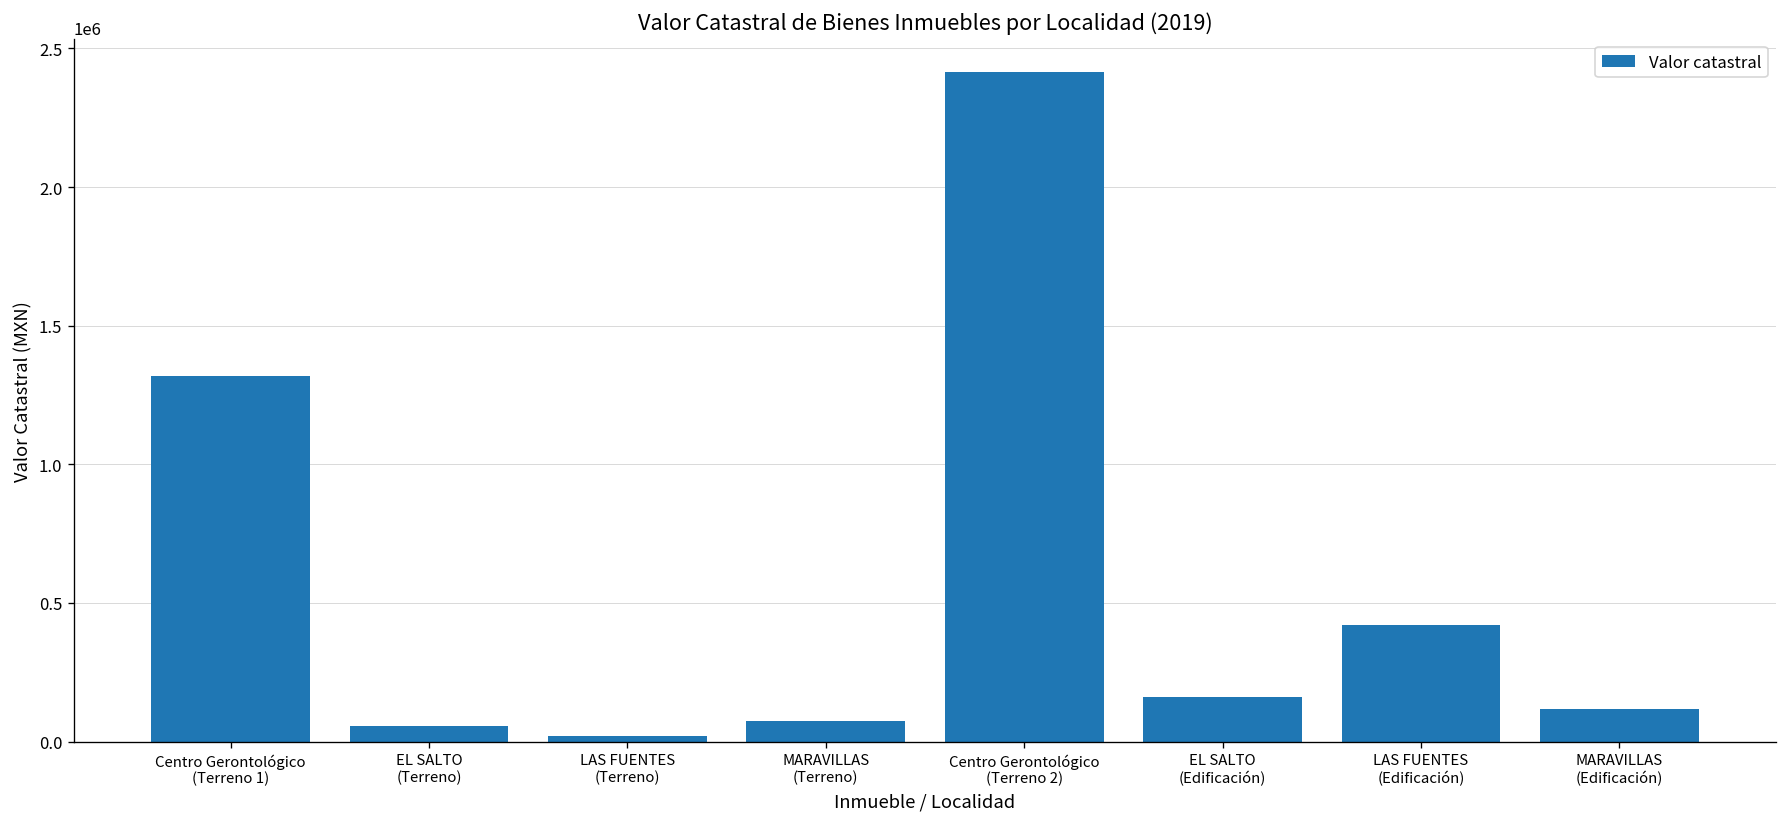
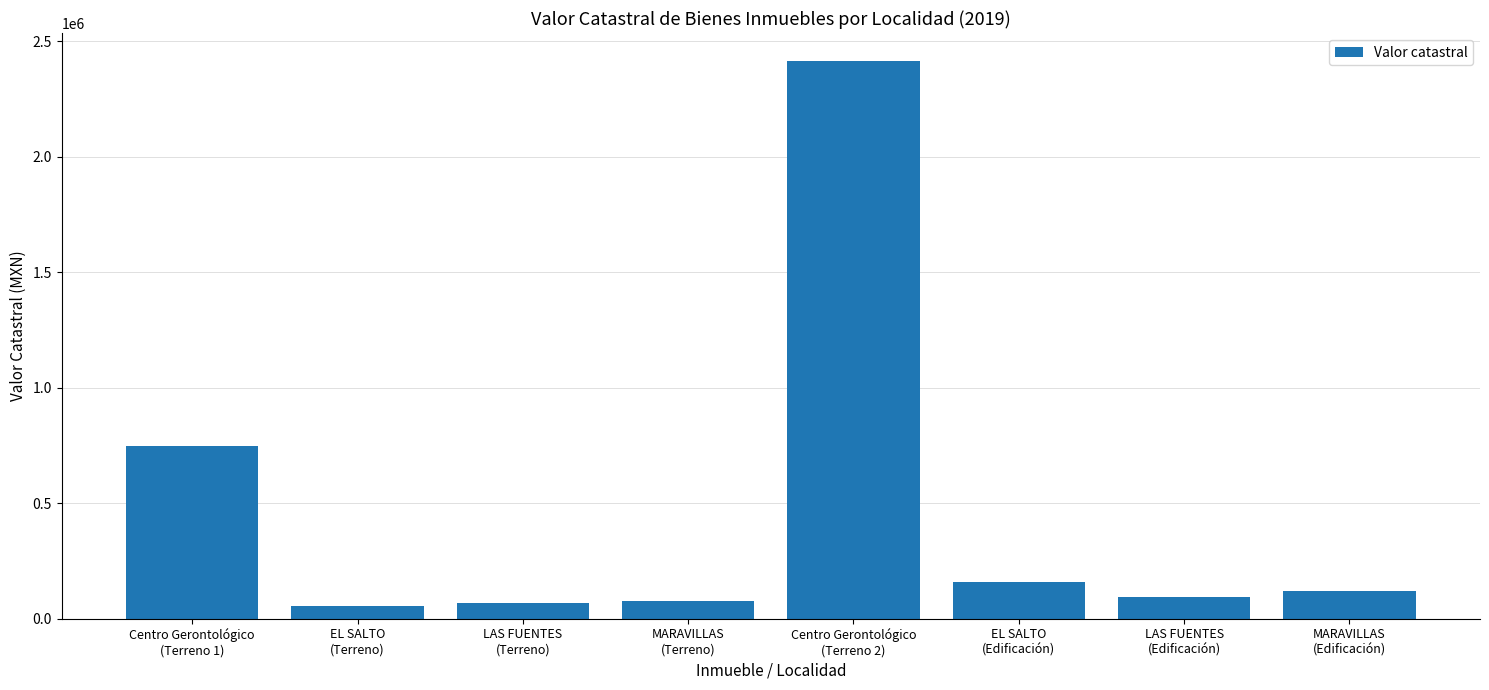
  {
-   "Centro Gerontológico (Terreno 1)": 1320000,
+   "Centro Gerontológico (Terreno 1)": 750000,
    "EL SALTO (Terreno)": 50000,
-   "LAS FUENTES (Terreno)": 20000,
+   "LAS FUENTES (Terreno)": 70000,
    "MARAVILLAS (Terreno)": 80000,
    "Centro Gerontológico (Terreno 2)": 2410000,
    "EL SALTO (Edificación)": 160000,
-   "LAS FUENTES (Edificación)": 420000,
+   "LAS FUENTES (Edificación)": 90000,
    "MARAVILLAS (Edificación)": 120000
  }
